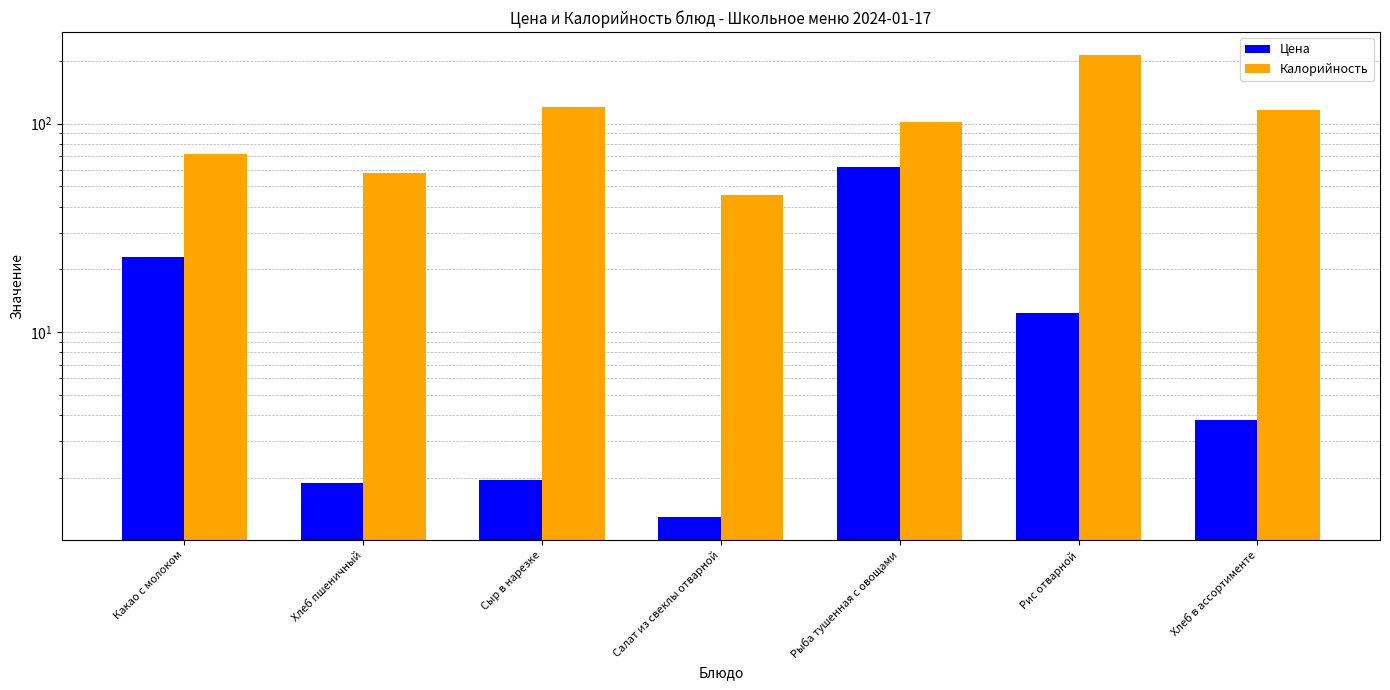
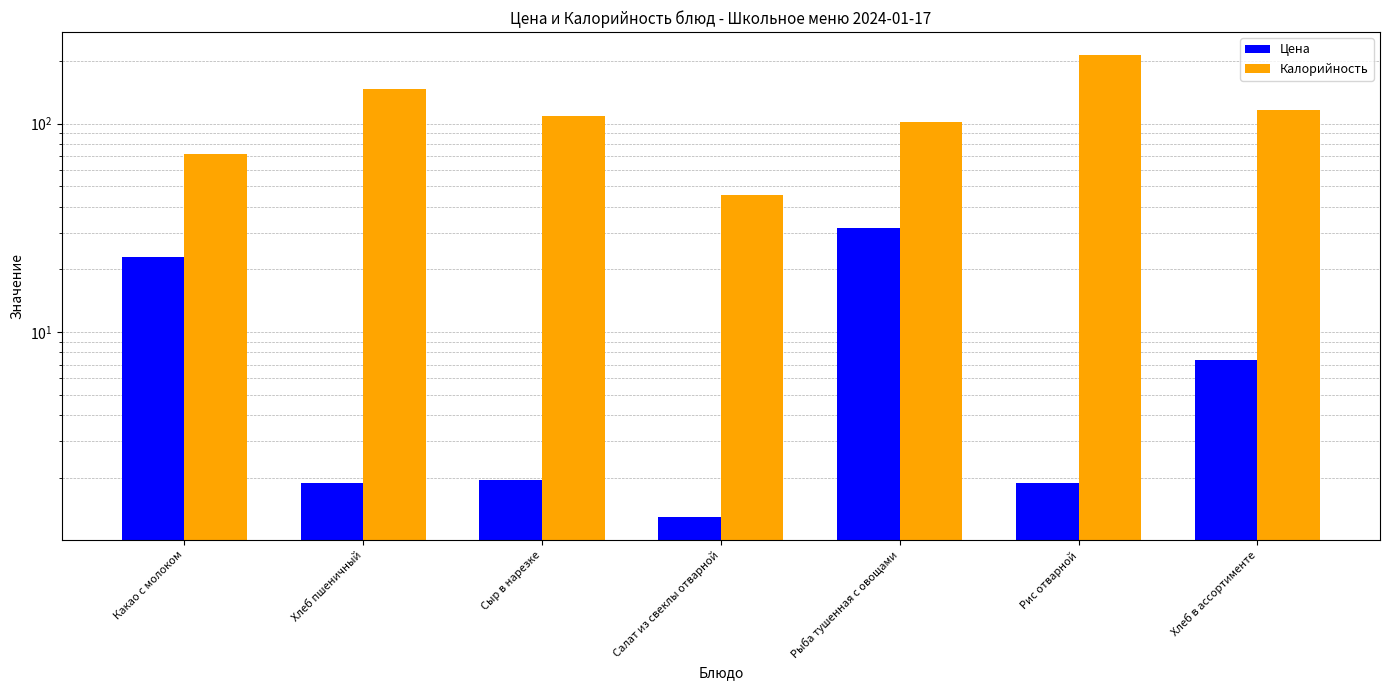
  {
    "Цена": {
      "Какао с молоком": 23,
      "Хлеб пшеничный": 1.9,
      "Сыр в нарезке": 2.0,
      "Салат из свеклы отварной": 1.3,
-     "Рыба тушенная с овощами": 62,
-     "Рис отварной": 12,
-     "Хлеб в ассортименте": 3.8
+     "Рыба тушенная с овощами": 32,
+     "Рис отварной": 1.9,
+     "Хлеб в ассортименте": 7.4
    },
    "Калорийность": {
      "Какао с молоком": 72,
-     "Хлеб пшеничный": 58,
-     "Сыр в нарезке": 120,
+     "Хлеб пшеничный": 150,
+     "Сыр в нарезке": 110,
      "Салат из свеклы отварной": 46,
      "Рыба тушенная с овощами": 100,
      "Рис отварной": 210,
      "Хлеб в ассортименте": 120
    }
  }
